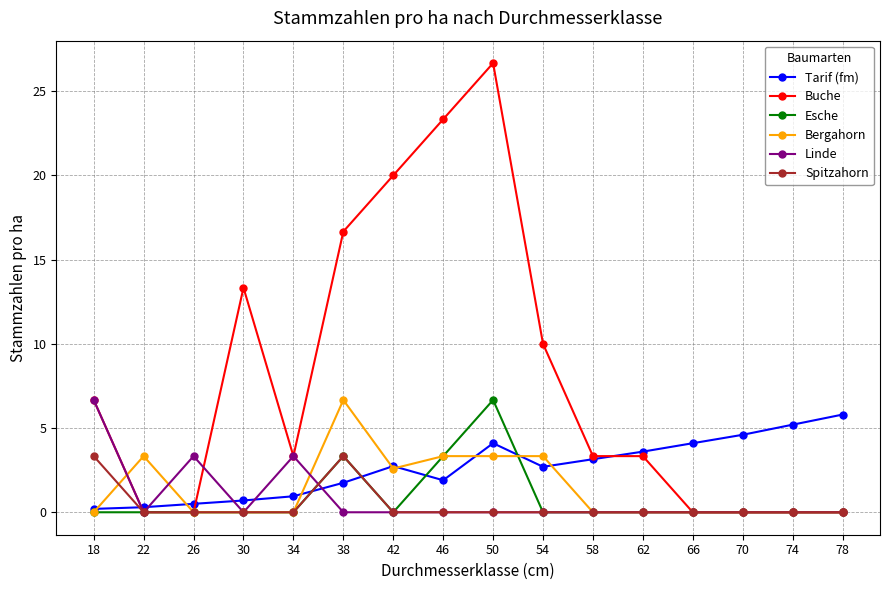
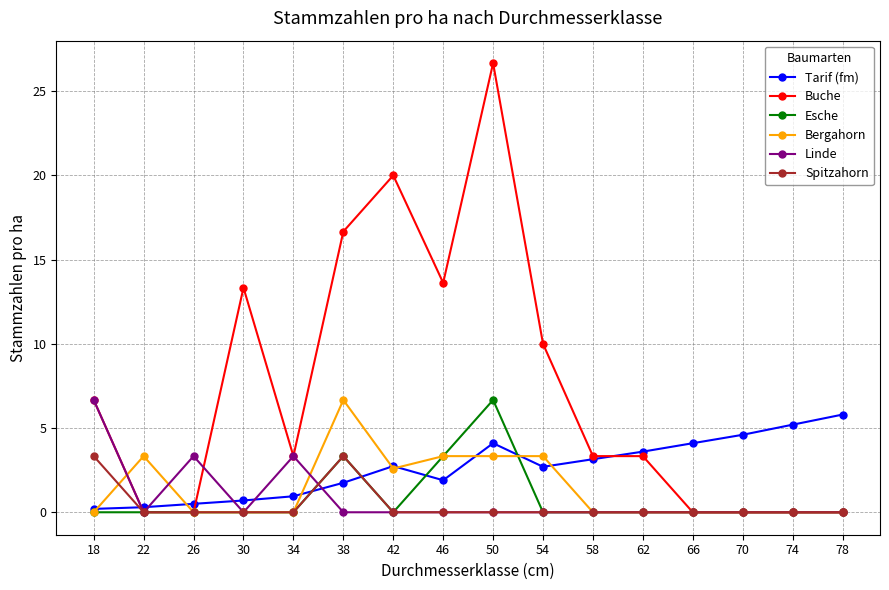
  {
    "Tarif (fm)": {
      "18": 0.2,
      "22": 0.3,
      "26": 0.5,
      "30": 0.7,
      "34": 1.0,
      "38": 1.8,
      "46": 1.9,
      "50": 4.1,
      "54": 2.7,
      "58": 3.2,
      "62": 3.6,
      "66": 4.1,
      "70": 4.6,
      "74": 5.2,
      "78": 5.8
    },
    "Buche": {
      "30": 13.3,
      "38": 16.7,
      "42": 20.0,
-     "46": 23.3,
+     "46": 13.6,
      "50": 26.7,
      "54": 10.0,
      "58": 3.3,
      "62": 3.3
    },
    "Esche": {
      "50": 6.7
    },
    "Bergahorn": {
      "22": 3.3,
      "38": 6.7,
      "50": 3.3,
      "54": 3.3
    },
    "Linde": {
      "26": 3.3,
      "38": 0.0
    },
    "Spitzahorn": {
      "18": 3.3
    }
  }
